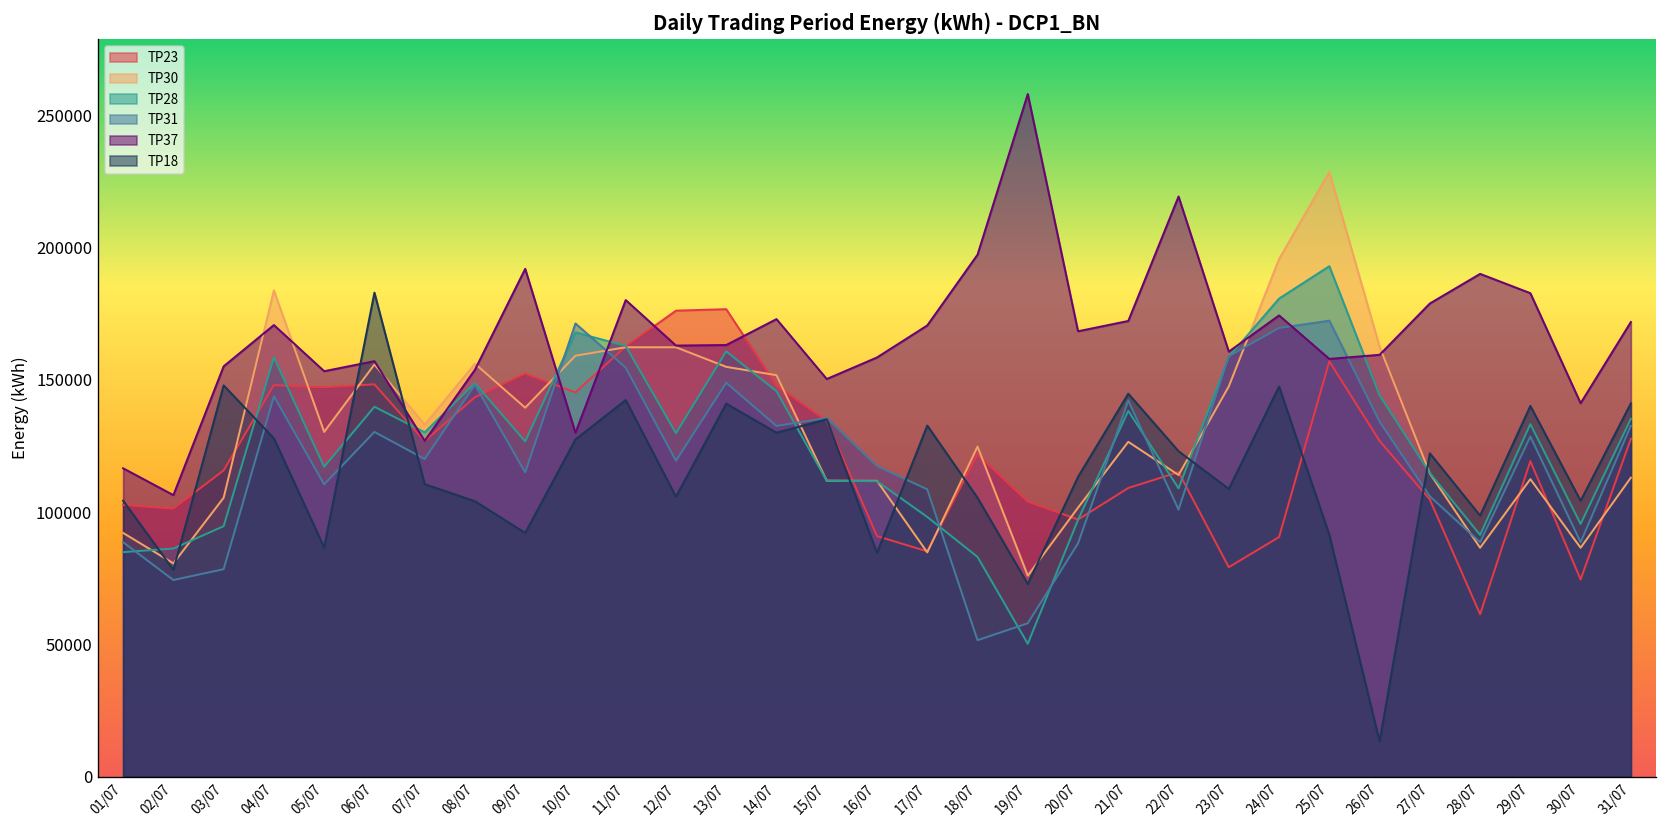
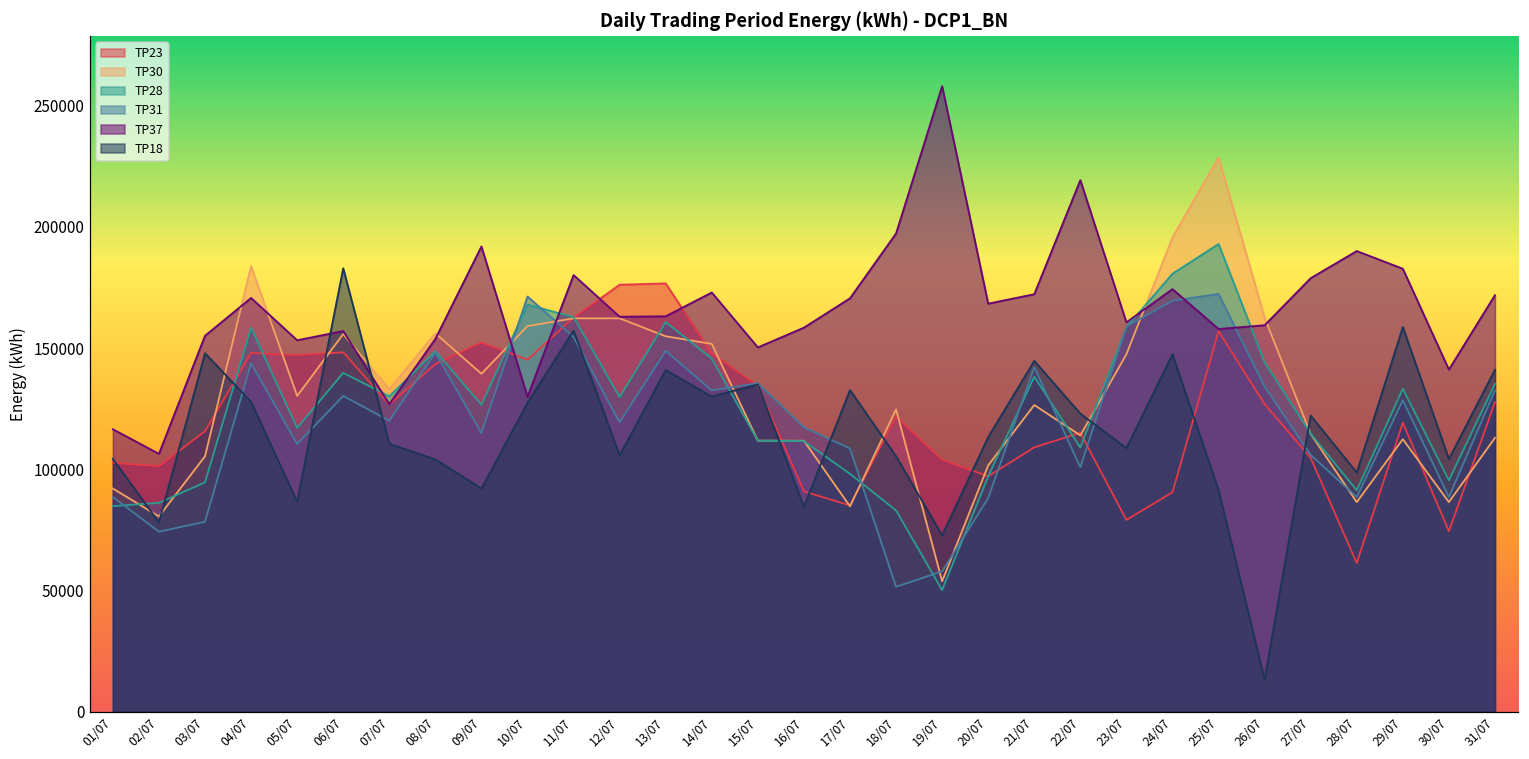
  {
    "TP23": {
      "01/07": 103000,
      "02/07": 101000,
      "03/07": 116000,
      "04/07": 148000,
      "05/07": 147000,
      "06/07": 148000,
      "08/07": 143000,
      "09/07": 152000,
      "10/07": 145000,
      "12/07": 176000,
      "13/07": 177000,
      "14/07": 148000,
      "16/07": 91000,
      "18/07": 122000,
      "19/07": 104000,
      "21/07": 109000,
      "23/07": 79000,
      "24/07": 91000,
      "26/07": 127000,
      "27/07": 105000,
      "28/07": 61000,
      "29/07": 119000,
      "30/07": 75000,
      "31/07": 128000
    },
    "TP30": {
      "01/07": 92000,
      "02/07": 81000,
      "03/07": 105000,
      "04/07": 184000,
      "05/07": 130000,
      "06/07": 156000,
      "07/07": 133000,
      "08/07": 156000,
      "09/07": 139000,
      "10/07": 159000,
      "13/07": 155000,
      "14/07": 152000,
      "18/07": 125000,
-     "19/07": 76000,
+     "19/07": 54000,
      "20/07": 102000,
      "21/07": 127000,
      "23/07": 148000,
      "24/07": 196000,
      "25/07": 229000,
      "26/07": 163000,
      "28/07": 87000,
      "29/07": 112000,
      "30/07": 87000,
      "31/07": 113000
    },
    "TP37": {
      "01/07": 117000,
      "02/07": 106000,
      "03/07": 155000,
      "04/07": 171000,
      "05/07": 153000,
      "06/07": 157000,
      "08/07": 154000,
      "09/07": 192000,
      "10/07": 130000,
      "11/07": 180000,
      "13/07": 163000,
      "14/07": 173000,
      "15/07": 150000,
      "16/07": 158000,
      "17/07": 171000,
      "18/07": 197000,
      "19/07": 258000,
      "20/07": 168000,
      "21/07": 172000,
      "22/07": 219000,
      "23/07": 161000,
      "24/07": 174000,
      "26/07": 159000,
      "27/07": 179000,
      "28/07": 190000,
      "29/07": 183000,
      "30/07": 141000,
      "31/07": 172000
    },
    "TP18": {
      "01/07": 104000,
      "02/07": 78000,
      "03/07": 148000,
      "04/07": 128000,
      "05/07": 87000,
      "06/07": 183000,
      "07/07": 111000,
      "08/07": 104000,
      "09/07": 92000,
      "10/07": 127000,
-     "11/07": 142000,
+     "11/07": 157000,
      "12/07": 106000,
      "13/07": 141000,
      "14/07": 130000,
      "16/07": 85000,
      "17/07": 133000,
      "18/07": 105000,
      "19/07": 73000,
      "20/07": 113000,
      "21/07": 145000,
      "22/07": 123000,
      "23/07": 109000,
      "24/07": 147000,
      "25/07": 91000,
      "26/07": 13000,
      "27/07": 122000,
      "28/07": 99000,
-     "29/07": 140000,
+     "29/07": 159000,
      "30/07": 104000,
      "31/07": 141000
    }
  }
